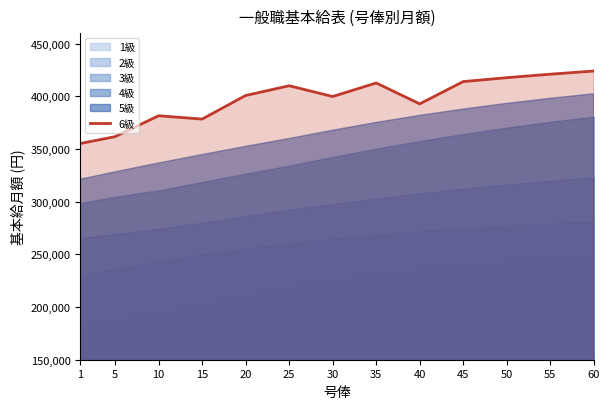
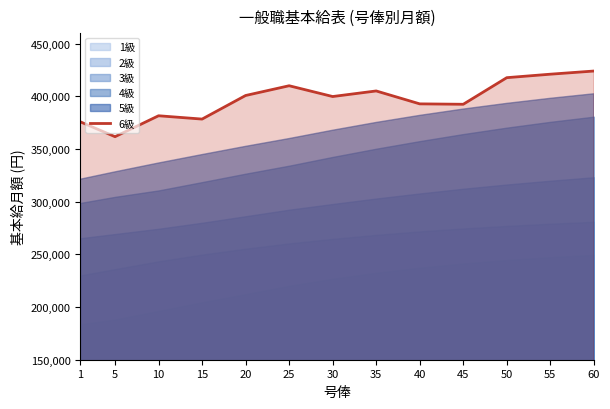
  {
    "6級": {
-     "1": "355,000",
+     "1": "376,000",
      "5": "362,000",
      "10": "382,000",
      "15": "378,000",
      "20": "401,000",
      "25": "410,000",
      "30": "400,000",
-     "35": "413,000",
+     "35": "405,000",
      "40": "393,000",
-     "45": "414,000",
+     "45": "392,000",
      "50": "418,000",
      "55": "421,000",
      "60": "424,000"
    }
  }
